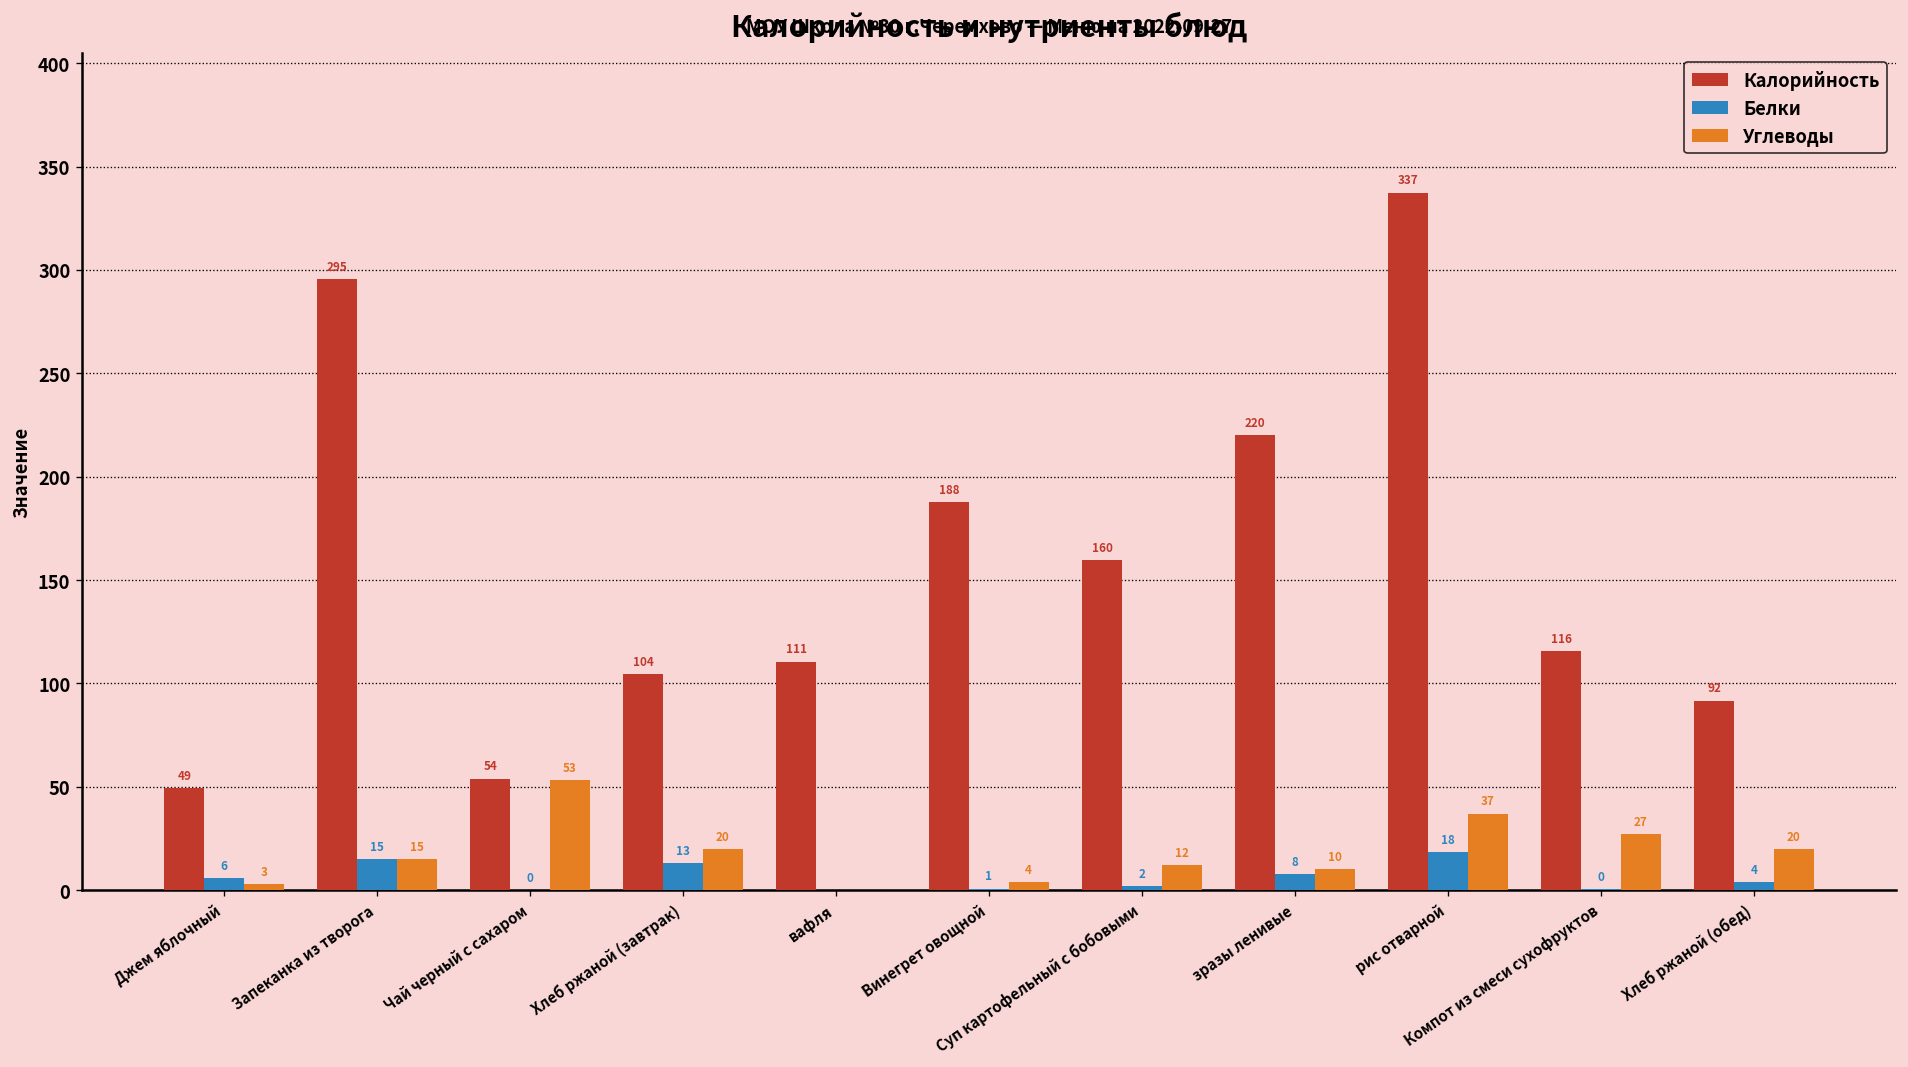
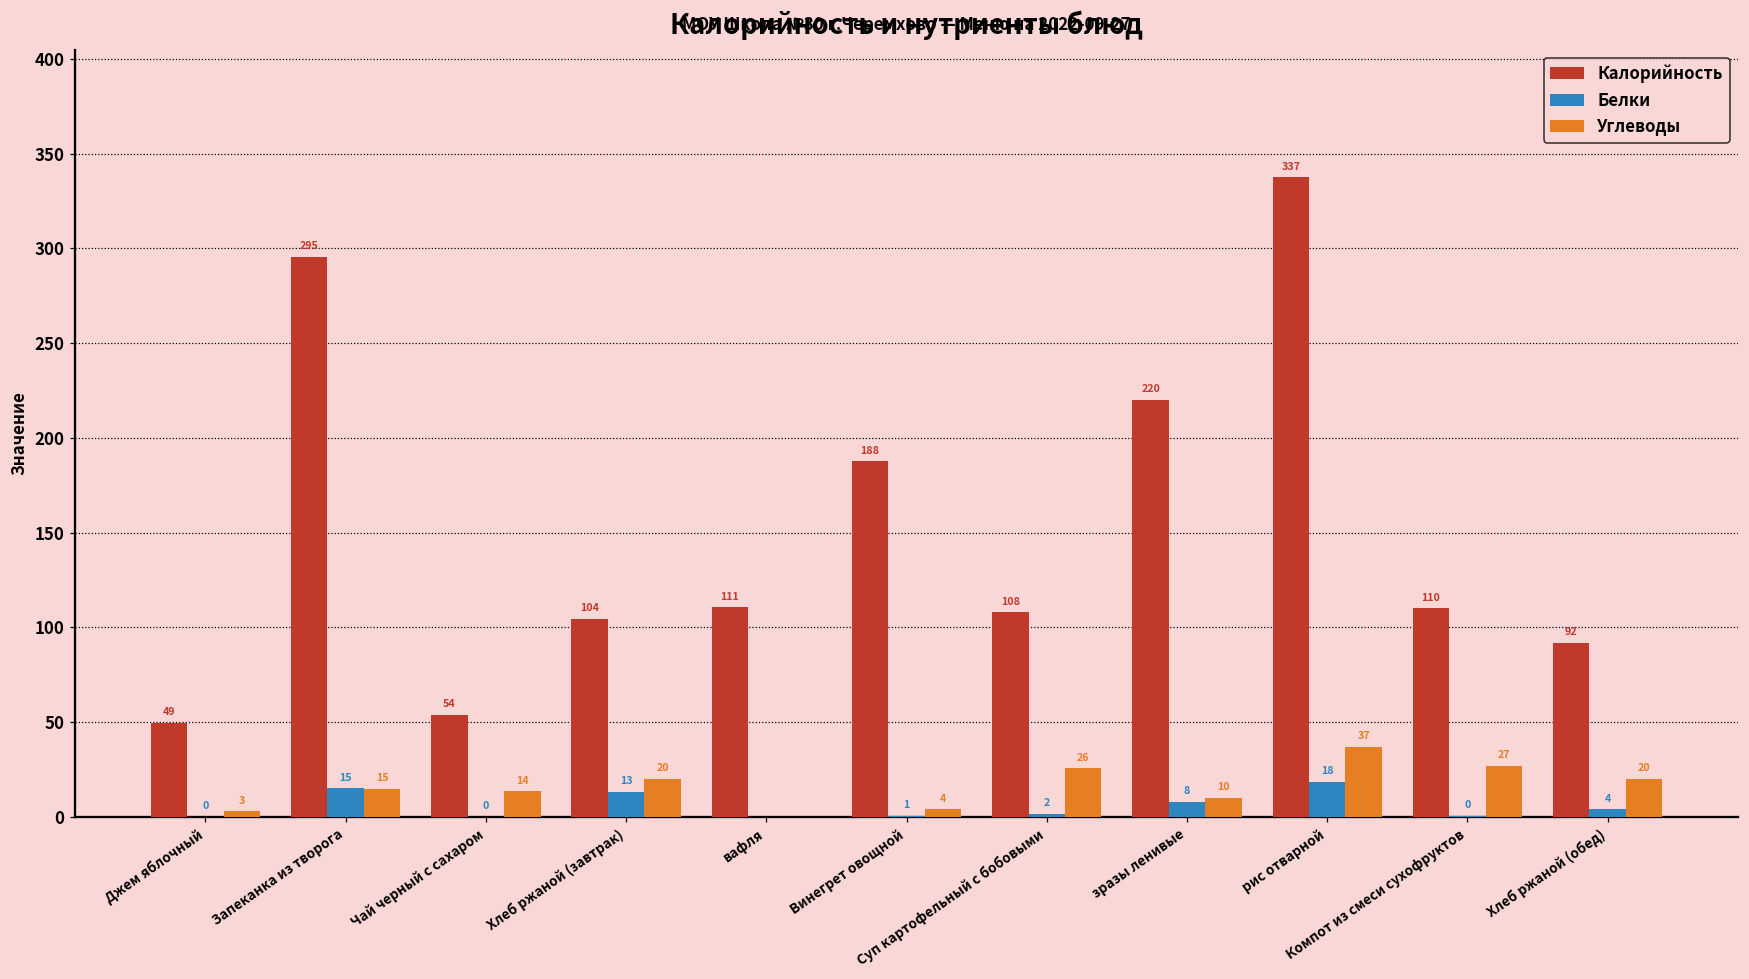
  {
    "Калорийность": {
      "Джем яблочный": 49,
      "Запеканка из творога": 295,
      "Чай черный с сахаром": 54,
      "Хлеб ржаной (завтрак)": 104,
      "вафля": 111,
      "Винегрет овощной": 188,
-     "Суп картофельный с бобовыми": 160,
+     "Суп картофельный с бобовыми": 108,
      "зразы ленивые": 220,
      "рис отварной": 337,
-     "Компот из смеси сухофруктов": 116,
+     "Компот из смеси сухофруктов": 110,
      "Хлеб ржаной (обед)": 92
    },
    "Белки": {
-     "Джем яблочный": 6,
+     "Джем яблочный": 0,
      "Запеканка из творога": 15,
      "Чай черный с сахаром": 0,
      "Хлеб ржаной (завтрак)": 13,
      "Винегрет овощной": 1,
      "Суп картофельный с бобовыми": 2,
      "зразы ленивые": 8,
      "рис отварной": 18,
      "Компот из смеси сухофруктов": 0,
      "Хлеб ржаной (обед)": 4
    },
    "Углеводы": {
      "Джем яблочный": 3,
      "Запеканка из творога": 15,
-     "Чай черный с сахаром": 53,
+     "Чай черный с сахаром": 14,
      "Хлеб ржаной (завтрак)": 20,
      "Винегрет овощной": 4,
-     "Суп картофельный с бобовыми": 12,
+     "Суп картофельный с бобовыми": 26,
      "зразы ленивые": 10,
      "рис отварной": 37,
      "Компот из смеси сухофруктов": 27,
      "Хлеб ржаной (обед)": 20
    }
  }
